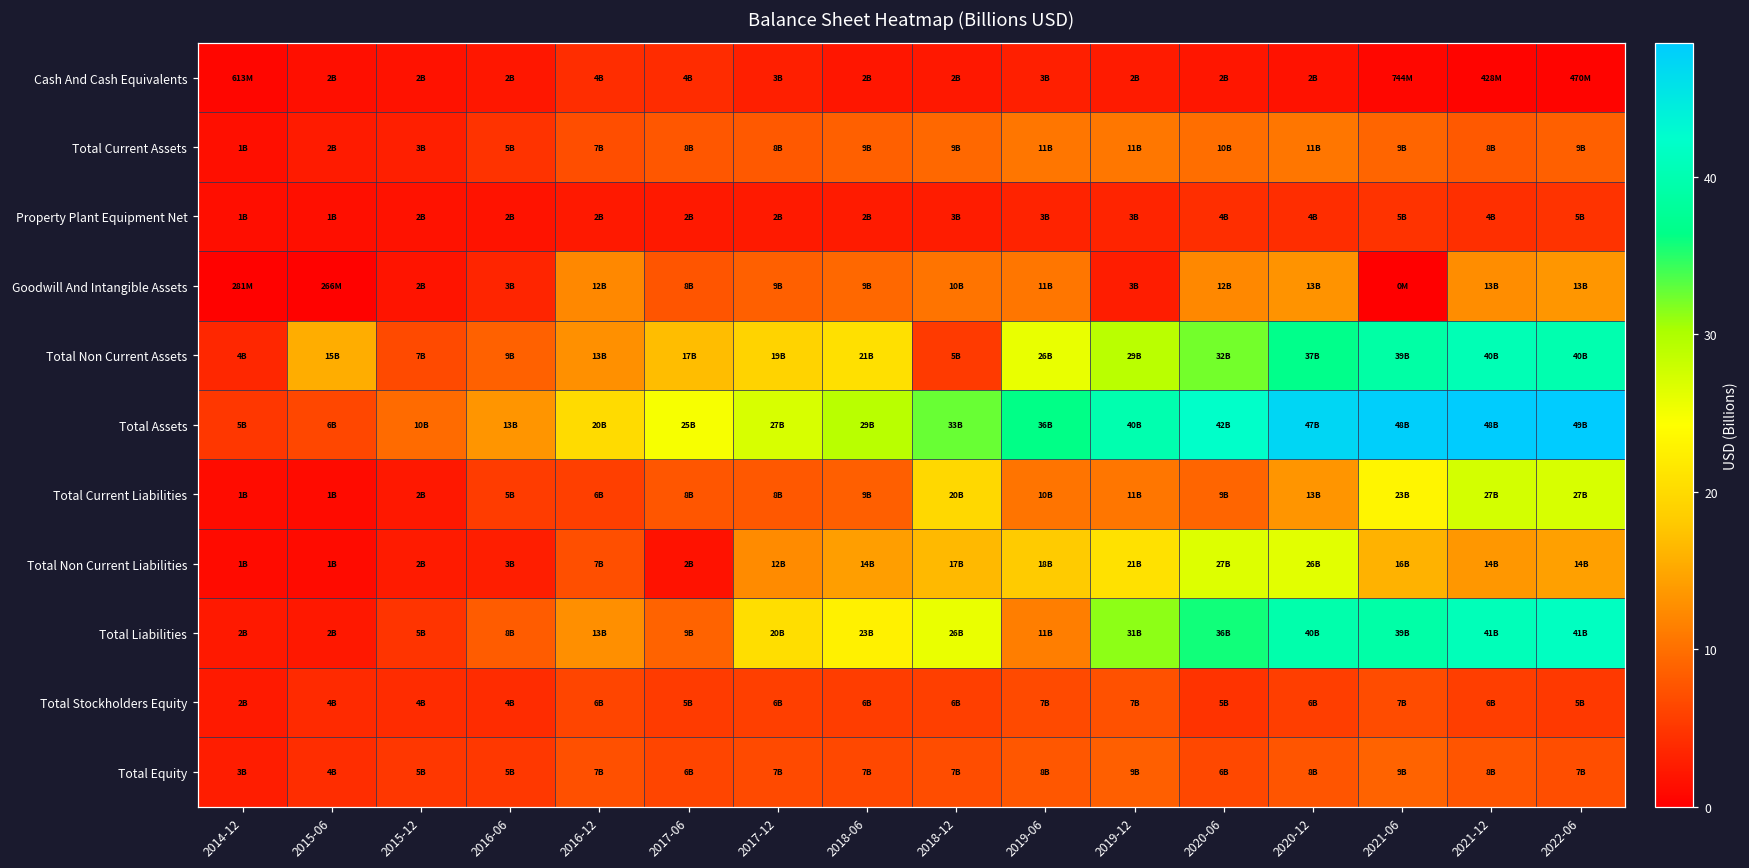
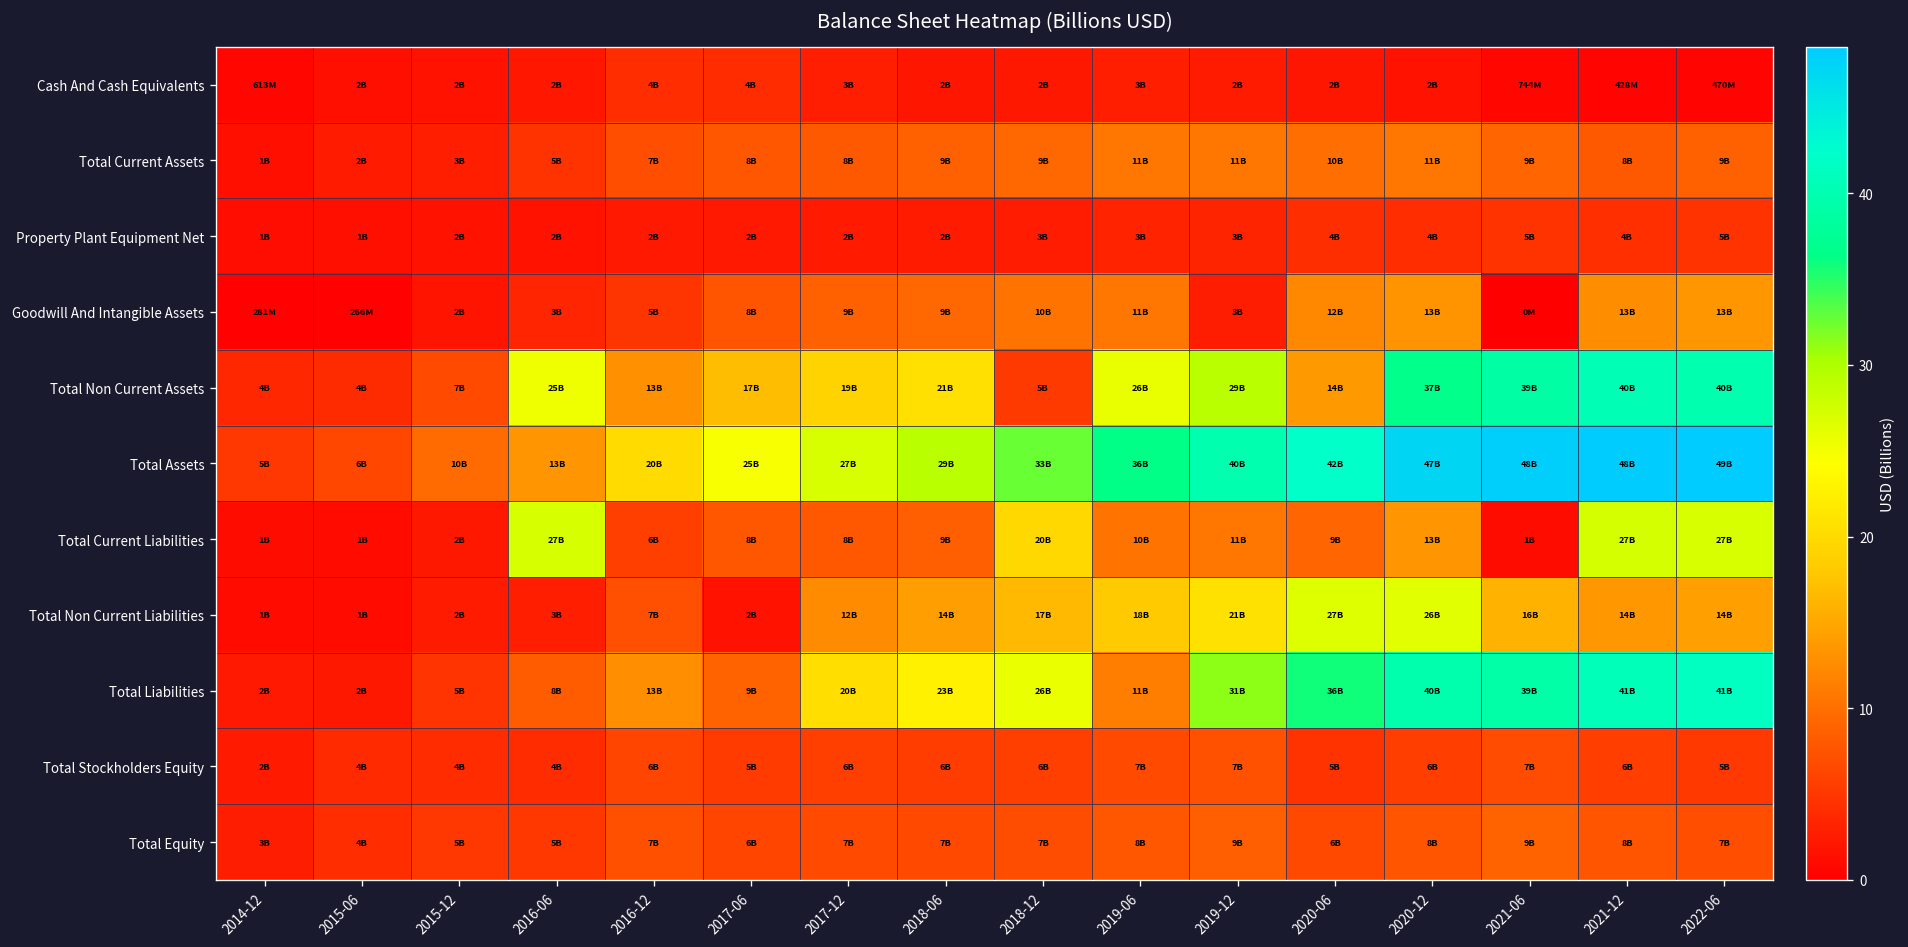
  {
    "Cash And Cash Equivalents": {
      "2014-12": "613M",
      "2015-06": "2B",
      "2015-12": "2B",
      "2016-06": "2B",
      "2016-12": "4B",
      "2017-06": "4B",
      "2017-12": "3B",
      "2018-06": "2B",
      "2018-12": "2B",
      "2019-06": "3B",
      "2019-12": "2B",
      "2020-06": "2B",
      "2020-12": "2B",
      "2021-06": "744M",
      "2021-12": "428M",
      "2022-06": "470M"
    },
    "Total Current Assets": {
      "2014-12": "1B",
      "2015-06": "2B",
      "2015-12": "3B",
      "2016-06": "5B",
      "2016-12": "7B",
      "2017-06": "8B",
      "2017-12": "8B",
      "2018-06": "9B",
      "2018-12": "9B",
      "2019-06": "11B",
      "2019-12": "11B",
      "2020-06": "10B",
      "2020-12": "11B",
      "2021-06": "9B",
      "2021-12": "8B",
      "2022-06": "9B"
    },
    "Property Plant Equipment Net": {
      "2014-12": "1B",
      "2015-06": "1B",
      "2015-12": "2B",
      "2016-06": "2B",
      "2016-12": "2B",
      "2017-06": "2B",
      "2017-12": "2B",
      "2018-06": "2B",
      "2018-12": "3B",
      "2019-06": "3B",
      "2019-12": "3B",
      "2020-06": "4B",
      "2020-12": "4B",
      "2021-06": "5B",
      "2021-12": "4B",
      "2022-06": "5B"
    },
    "Goodwill And Intangible Assets": {
      "2014-12": "281M",
      "2015-06": "266M",
      "2015-12": "2B",
      "2016-06": "3B",
-     "2016-12": "12B",
+     "2016-12": "5B",
      "2017-06": "8B",
      "2017-12": "9B",
      "2018-06": "9B",
      "2018-12": "10B",
      "2019-06": "11B",
      "2019-12": "3B",
      "2020-06": "12B",
      "2020-12": "13B",
      "2021-06": "0M",
      "2021-12": "13B",
      "2022-06": "13B"
    },
    "Total Non Current Assets": {
      "2014-12": "4B",
-     "2015-06": "15B",
+     "2015-06": "4B",
      "2015-12": "7B",
-     "2016-06": "9B",
+     "2016-06": "25B",
      "2016-12": "13B",
      "2017-06": "17B",
      "2017-12": "19B",
      "2018-06": "21B",
      "2018-12": "5B",
      "2019-06": "26B",
      "2019-12": "29B",
-     "2020-06": "32B",
+     "2020-06": "14B",
      "2020-12": "37B",
      "2021-06": "39B",
      "2021-12": "40B",
      "2022-06": "40B"
    },
    "Total Assets": {
      "2014-12": "5B",
      "2015-06": "6B",
      "2015-12": "10B",
      "2016-06": "13B",
      "2016-12": "20B",
      "2017-06": "25B",
      "2017-12": "27B",
      "2018-06": "29B",
      "2018-12": "33B",
      "2019-06": "36B",
      "2019-12": "40B",
      "2020-06": "42B",
      "2020-12": "47B",
      "2021-06": "48B",
      "2021-12": "48B",
      "2022-06": "49B"
    },
    "Total Current Liabilities": {
      "2014-12": "1B",
      "2015-06": "1B",
      "2015-12": "2B",
-     "2016-06": "5B",
+     "2016-06": "27B",
      "2016-12": "6B",
      "2017-06": "8B",
      "2017-12": "8B",
      "2018-06": "9B",
      "2018-12": "20B",
      "2019-06": "10B",
      "2019-12": "11B",
      "2020-06": "9B",
      "2020-12": "13B",
-     "2021-06": "23B",
+     "2021-06": "1B",
      "2021-12": "27B",
      "2022-06": "27B"
    },
    "Total Non Current Liabilities": {
      "2014-12": "1B",
      "2015-06": "1B",
      "2015-12": "2B",
      "2016-06": "3B",
      "2016-12": "7B",
      "2017-06": "2B",
      "2017-12": "12B",
      "2018-06": "14B",
      "2018-12": "17B",
      "2019-06": "18B",
      "2019-12": "21B",
      "2020-06": "27B",
      "2020-12": "26B",
      "2021-06": "16B",
      "2021-12": "14B",
      "2022-06": "14B"
    },
    "Total Liabilities": {
      "2014-12": "2B",
      "2015-06": "2B",
      "2015-12": "5B",
      "2016-06": "8B",
      "2016-12": "13B",
      "2017-06": "9B",
      "2017-12": "20B",
      "2018-06": "23B",
      "2018-12": "26B",
      "2019-06": "11B",
      "2019-12": "31B",
      "2020-06": "36B",
      "2020-12": "40B",
      "2021-06": "39B",
      "2021-12": "41B",
      "2022-06": "41B"
    },
    "Total Stockholders Equity": {
      "2014-12": "2B",
      "2015-06": "4B",
      "2015-12": "4B",
      "2016-06": "4B",
      "2016-12": "6B",
      "2017-06": "5B",
      "2017-12": "6B",
      "2018-06": "6B",
      "2018-12": "6B",
      "2019-06": "7B",
      "2019-12": "7B",
      "2020-06": "5B",
      "2020-12": "6B",
      "2021-06": "7B",
      "2021-12": "6B",
      "2022-06": "5B"
    },
    "Total Equity": {
      "2014-12": "3B",
      "2015-06": "4B",
      "2015-12": "5B",
      "2016-06": "5B",
      "2016-12": "7B",
      "2017-06": "6B",
      "2017-12": "7B",
      "2018-06": "7B",
      "2018-12": "7B",
      "2019-06": "8B",
      "2019-12": "9B",
      "2020-06": "6B",
      "2020-12": "8B",
      "2021-06": "9B",
      "2021-12": "8B",
      "2022-06": "7B"
    }
  }
